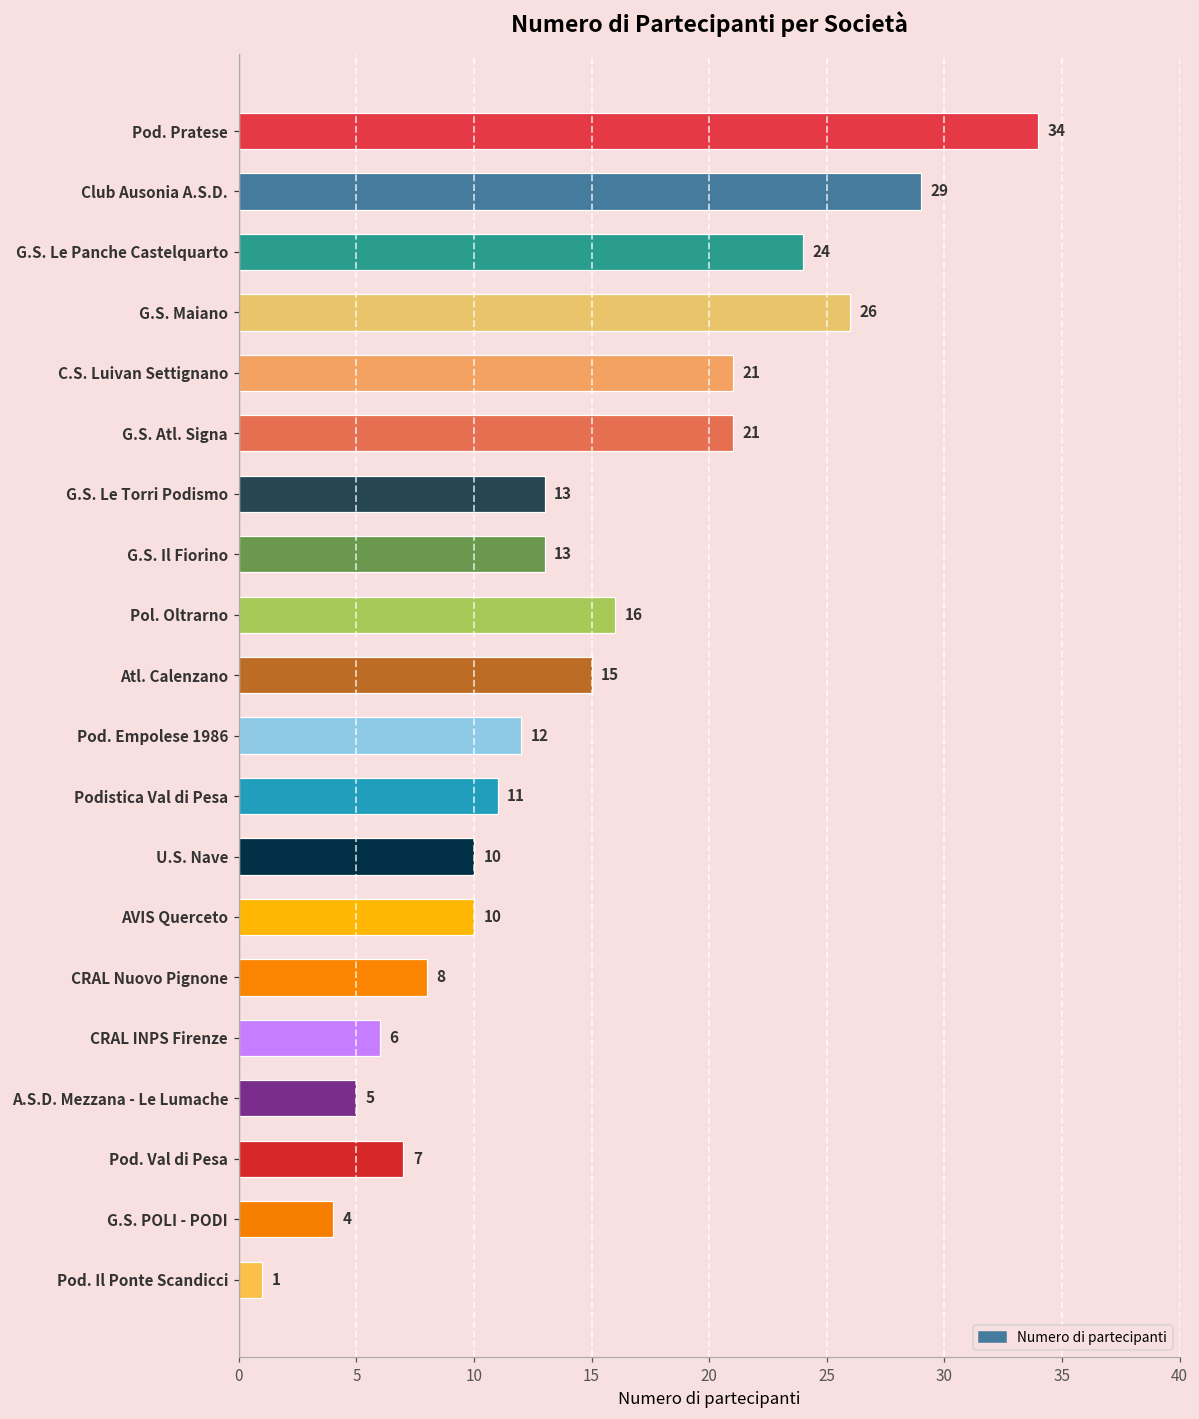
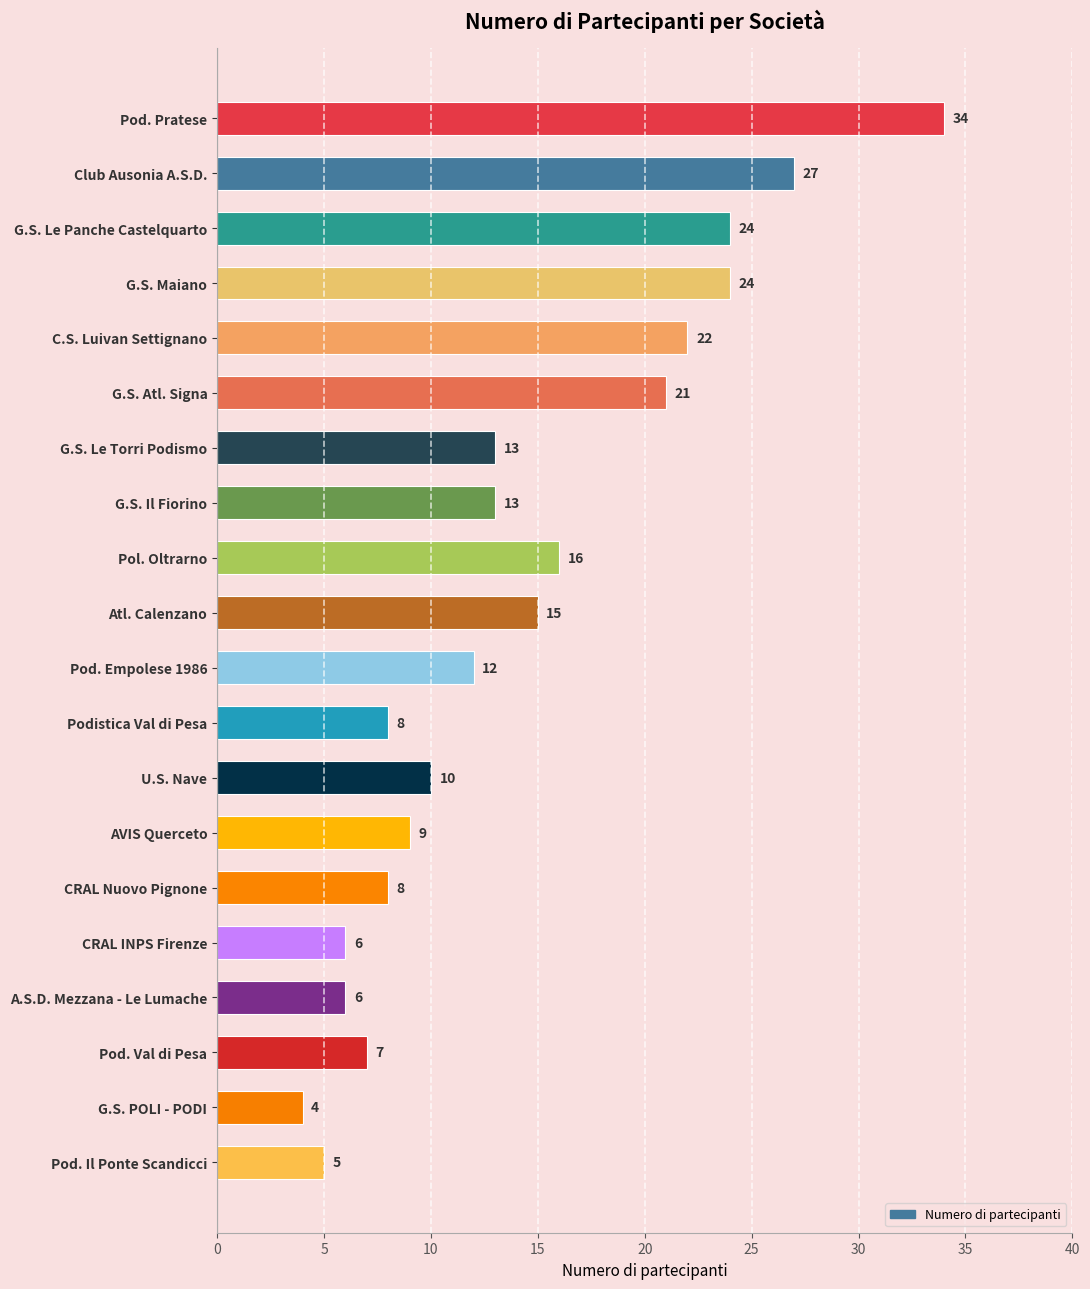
  {
    "Pod. Pratese": 34,
-   "Club Ausonia A.S.D.": 29,
+   "Club Ausonia A.S.D.": 27,
    "G.S. Le Panche Castelquarto": 24,
-   "G.S. Maiano": 26,
-   "C.S. Luivan Settignano": 21,
+   "G.S. Maiano": 24,
+   "C.S. Luivan Settignano": 22,
    "G.S. Atl. Signa": 21,
    "G.S. Le Torri Podismo": 13,
    "G.S. Il Fiorino": 13,
    "Pol. Oltrarno": 16,
    "Atl. Calenzano": 15,
    "Pod. Empolese 1986": 12,
-   "Podistica Val di Pesa": 11,
+   "Podistica Val di Pesa": 8,
    "U.S. Nave": 10,
-   "AVIS Querceto": 10,
+   "AVIS Querceto": 9,
    "CRAL Nuovo Pignone": 8,
    "CRAL INPS Firenze": 6,
-   "A.S.D. Mezzana - Le Lumache": 5,
+   "A.S.D. Mezzana - Le Lumache": 6,
    "Pod. Val di Pesa": 7,
    "G.S. POLI - PODI": 4,
-   "Pod. Il Ponte Scandicci": 1
+   "Pod. Il Ponte Scandicci": 5
  }
